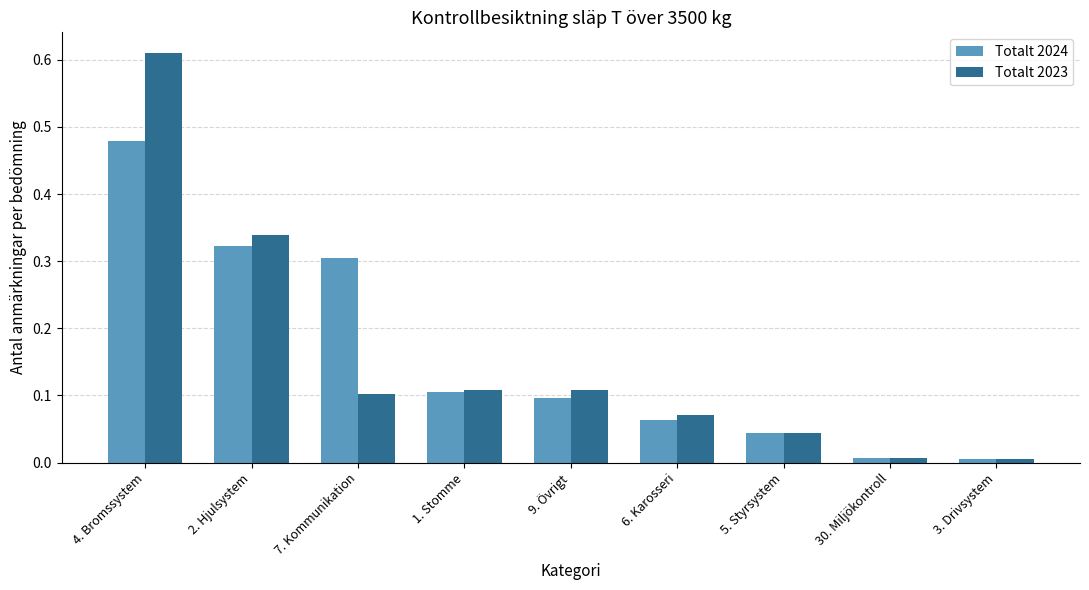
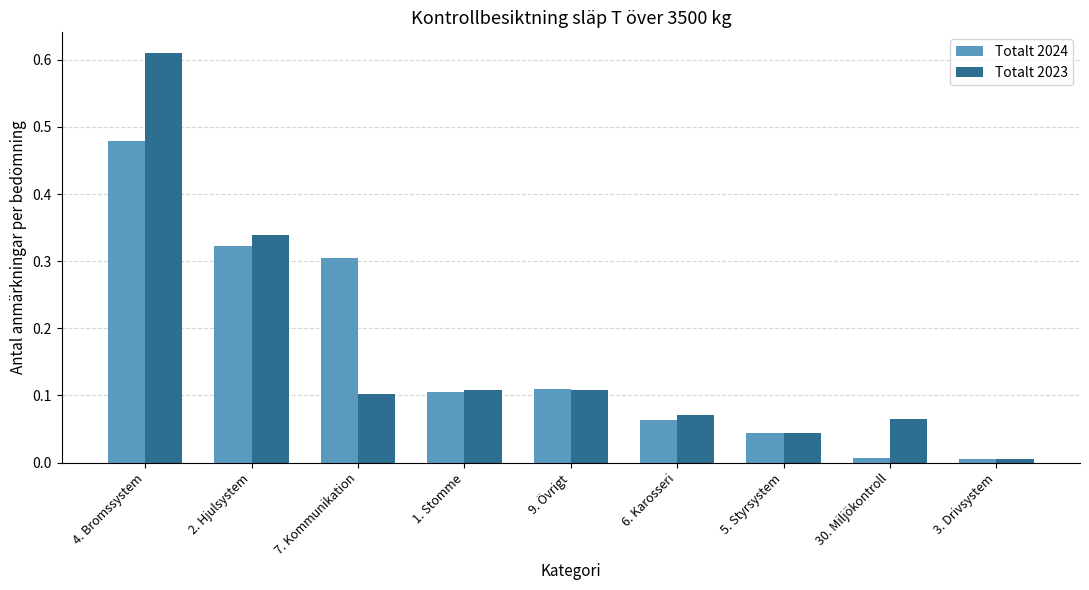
  {
    "Totalt 2024": {
      "4. Bromssystem": 0.48,
      "2. Hjulsystem": 0.32,
      "7. Kommunikation": 0.30,
      "1. Stomme": 0.11,
-     "9. Övrigt": 0.10,
+     "9. Övrigt": 0.11,
      "6. Karosseri": 0.06,
      "5. Styrsystem": 0.04,
      "30. Miljökontroll": 0.01,
      "3. Drivsystem": 0.00
    },
    "Totalt 2023": {
      "4. Bromssystem": 0.61,
      "2. Hjulsystem": 0.34,
      "7. Kommunikation": 0.10,
      "1. Stomme": 0.11,
      "9. Övrigt": 0.11,
      "6. Karosseri": 0.07,
      "5. Styrsystem": 0.04,
-     "30. Miljökontroll": 0.01,
+     "30. Miljökontroll": 0.07,
      "3. Drivsystem": 0.00
    }
  }
